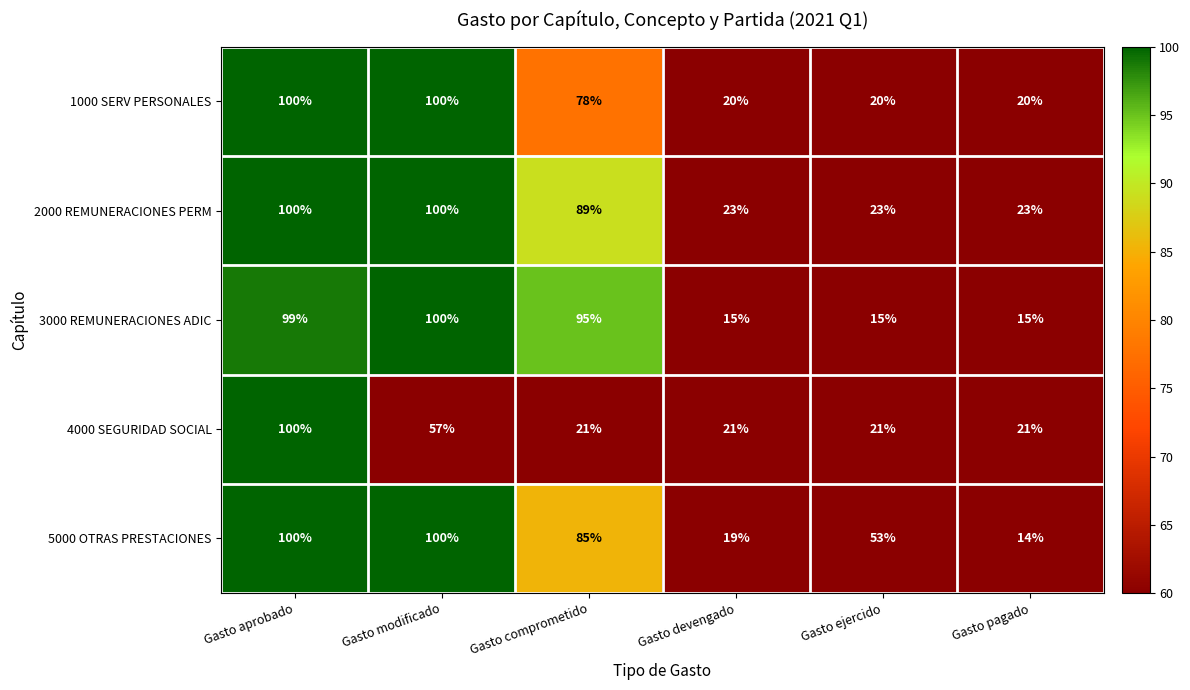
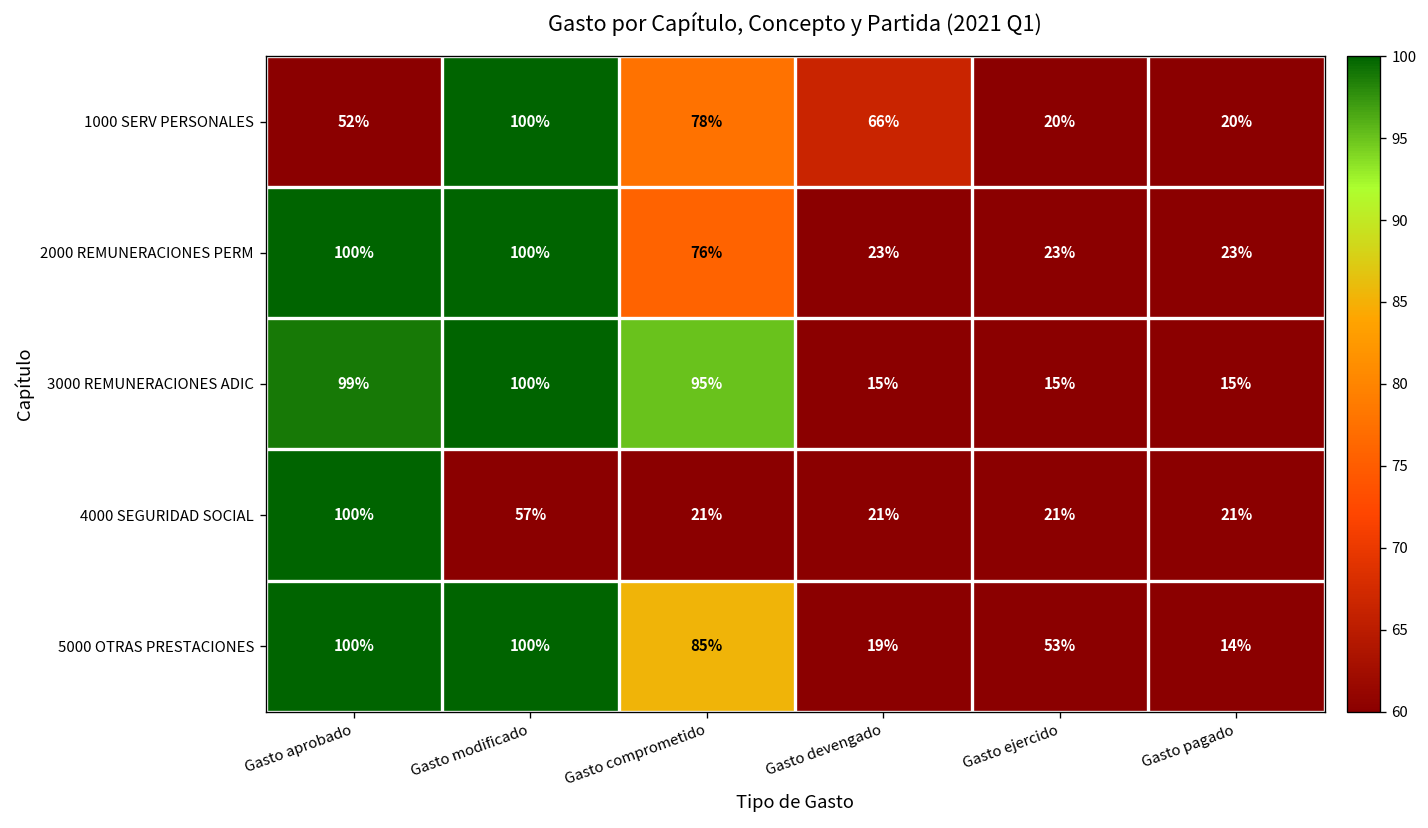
  {
    "1000 SERV PERSONALES": {
-     "Gasto aprobado": "100%",
-     "Gasto devengado": "20%"
+     "Gasto aprobado": "52%",
+     "Gasto devengado": "66%"
    },
    "2000 REMUNERACIONES PERM": {
-     "Gasto comprometido": "89%"
+     "Gasto comprometido": "76%"
    }
  }
